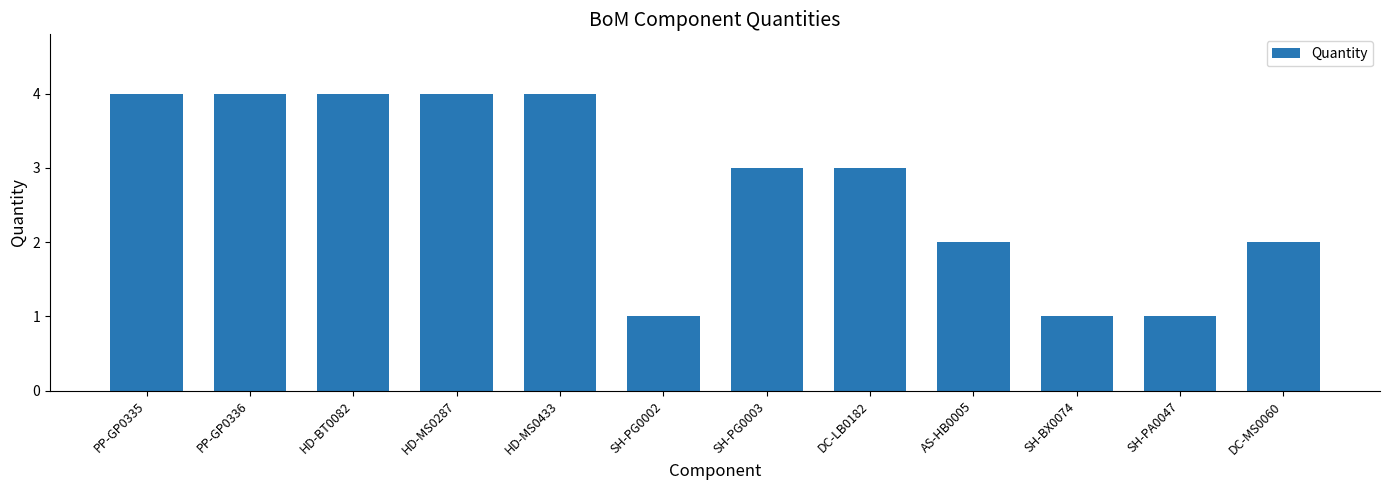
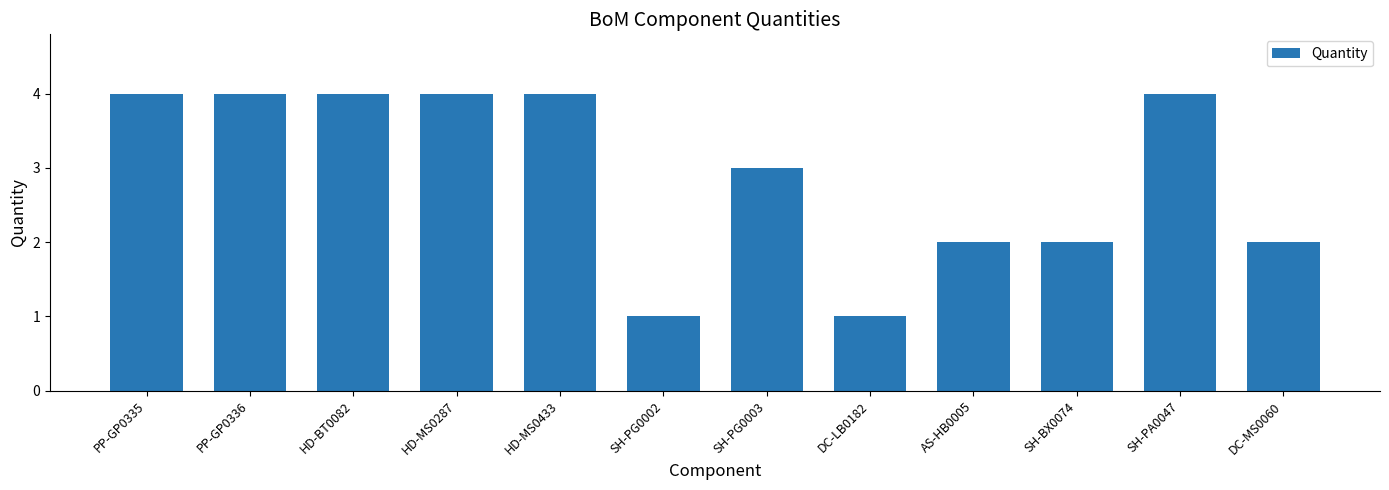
  {
    "PP-GP0335": 4,
    "PP-GP0336": 4,
    "HD-BT0082": 4,
    "HD-MS0287": 4,
    "HD-MS0433": 4,
    "SH-PG0002": 1,
    "SH-PG0003": 3,
-   "DC-LB0182": 3,
+   "DC-LB0182": 1,
    "AS-HB0005": 2,
-   "SH-BX0074": 1,
-   "SH-PA0047": 1,
+   "SH-BX0074": 2,
+   "SH-PA0047": 4,
    "DC-MS0060": 2
  }
